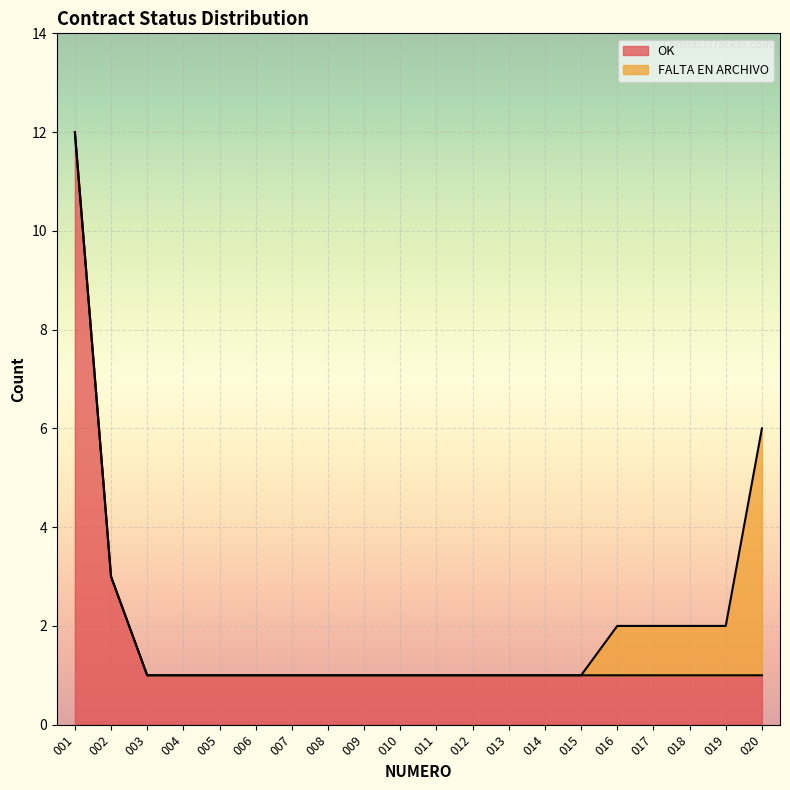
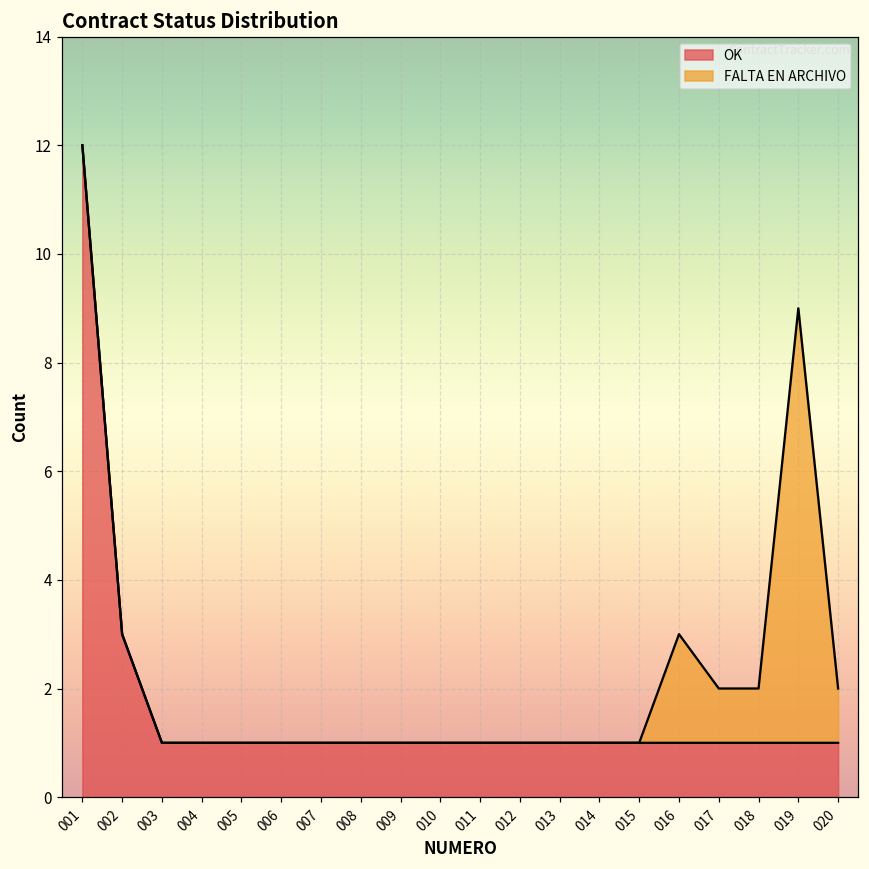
  {
    "OK": {
      "016": 1,
      "017": 1,
      "018": 1,
      "019": 1,
      "020": 1
    },
    "FALTA EN ARCHIVO": {
-     "016": 1,
+     "016": 2,
      "017": 1,
      "018": 1,
-     "019": 1,
-     "020": 5
+     "019": 8,
+     "020": 1
    }
  }
